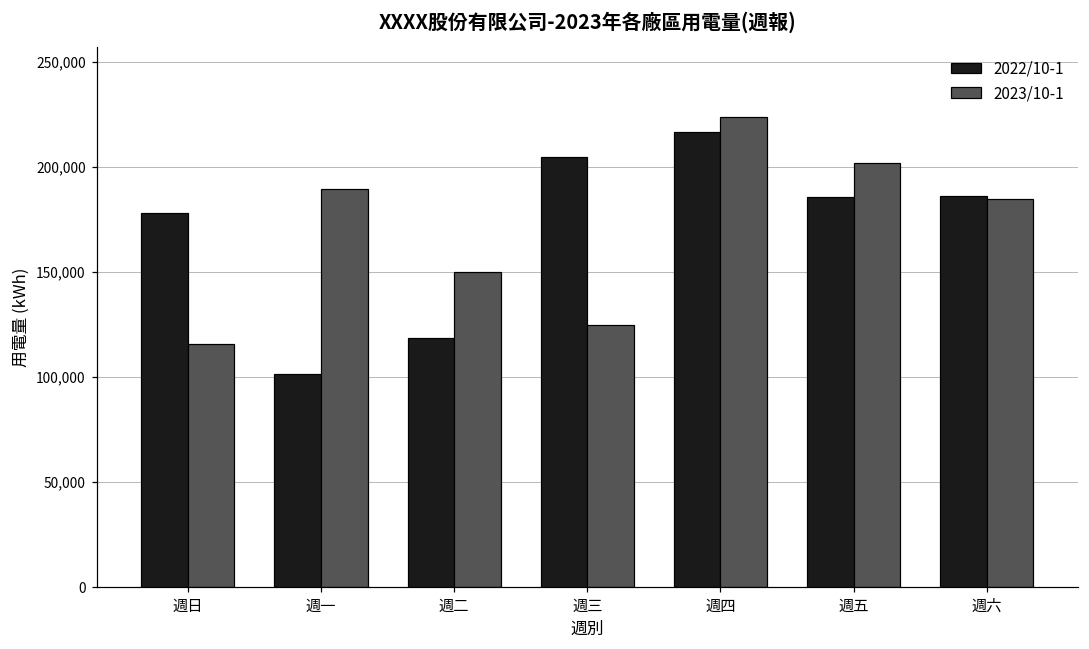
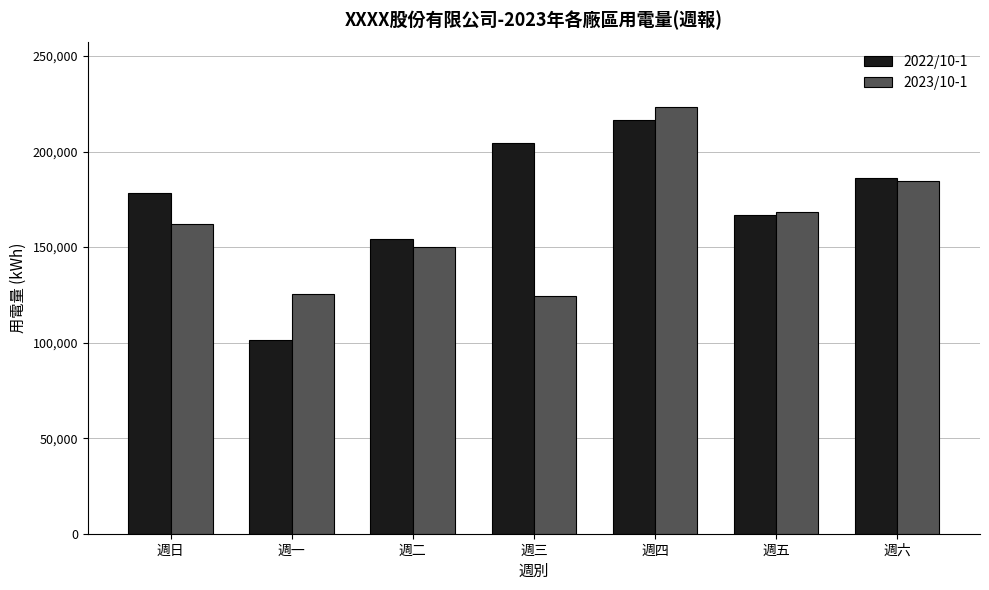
  {
    "2022/10-1": {
      "週日": "178,000",
      "週一": "101,000",
-     "週二": "118,000",
+     "週二": "154,000",
      "週三": "205,000",
      "週四": "216,000",
-     "週五": "185,000",
+     "週五": "167,000",
      "週六": "186,000"
    },
    "2023/10-1": {
-     "週日": "116,000",
-     "週一": "189,000",
+     "週日": "162,000",
+     "週一": "125,000",
      "週二": "150,000",
      "週三": "125,000",
      "週四": "224,000",
-     "週五": "202,000",
+     "週五": "168,000",
      "週六": "185,000"
    }
  }
